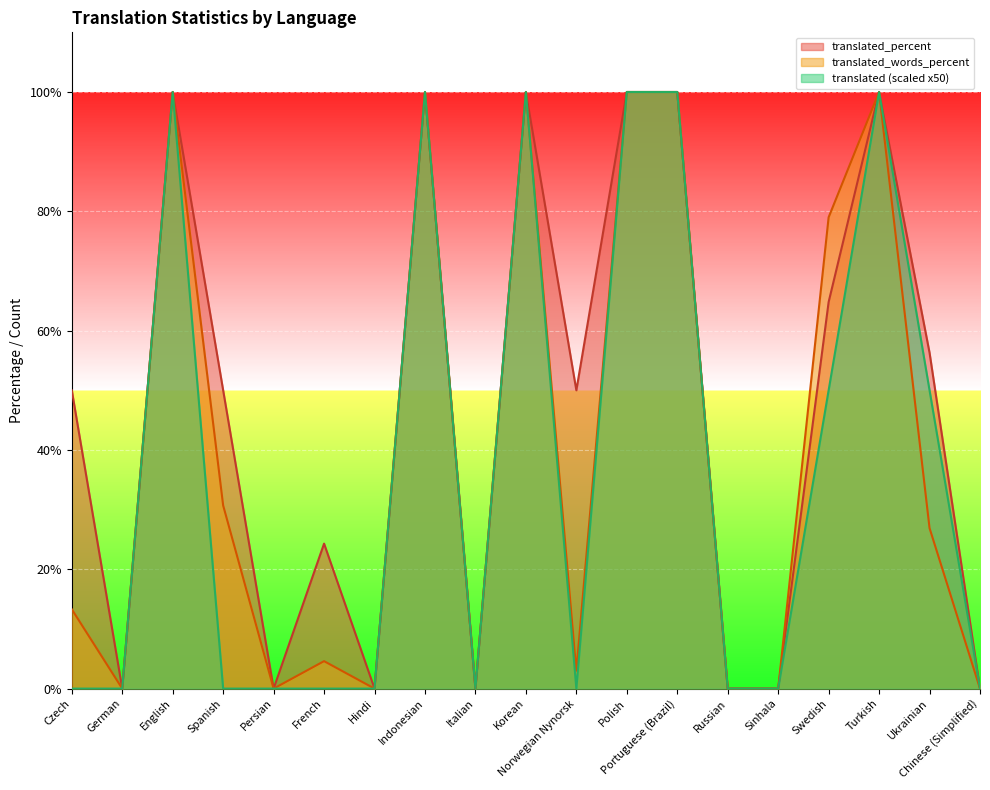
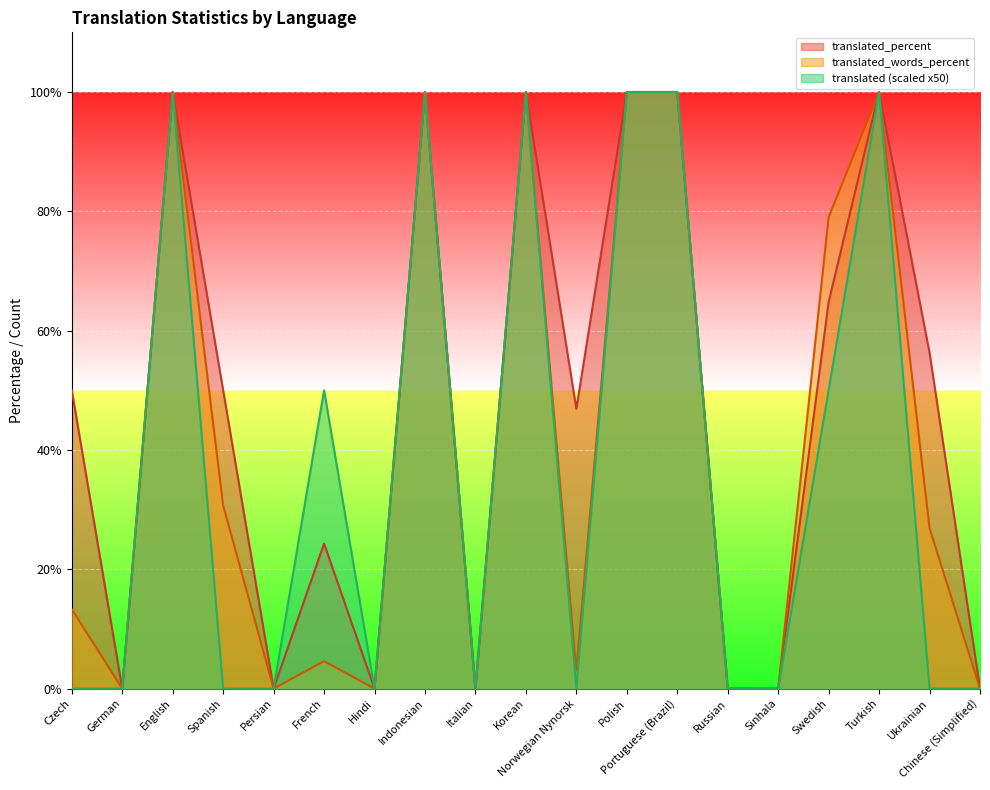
  {
    "translated_percent": {
      "Czech": "50%",
      "Spanish": "50%",
      "French": "24%",
-     "Norwegian Nynorsk": "50%",
+     "Norwegian Nynorsk": "47%",
      "Swedish": "65%",
      "Ukrainian": "56%"
    },
    "translated_words_percent": {
      "Czech": "13%",
      "Spanish": "31%",
      "French": "5%",
      "Norwegian Nynorsk": "3%",
      "Swedish": "79%",
      "Ukrainian": "27%"
    },
    "translated (scaled x50)": {
      "Czech": "0%",
      "Spanish": "0%",
-     "French": "0%",
+     "French": "50%",
      "Norwegian Nynorsk": "0%",
      "Swedish": "50%",
-     "Ukrainian": "50%"
+     "Ukrainian": "0%"
    }
  }
